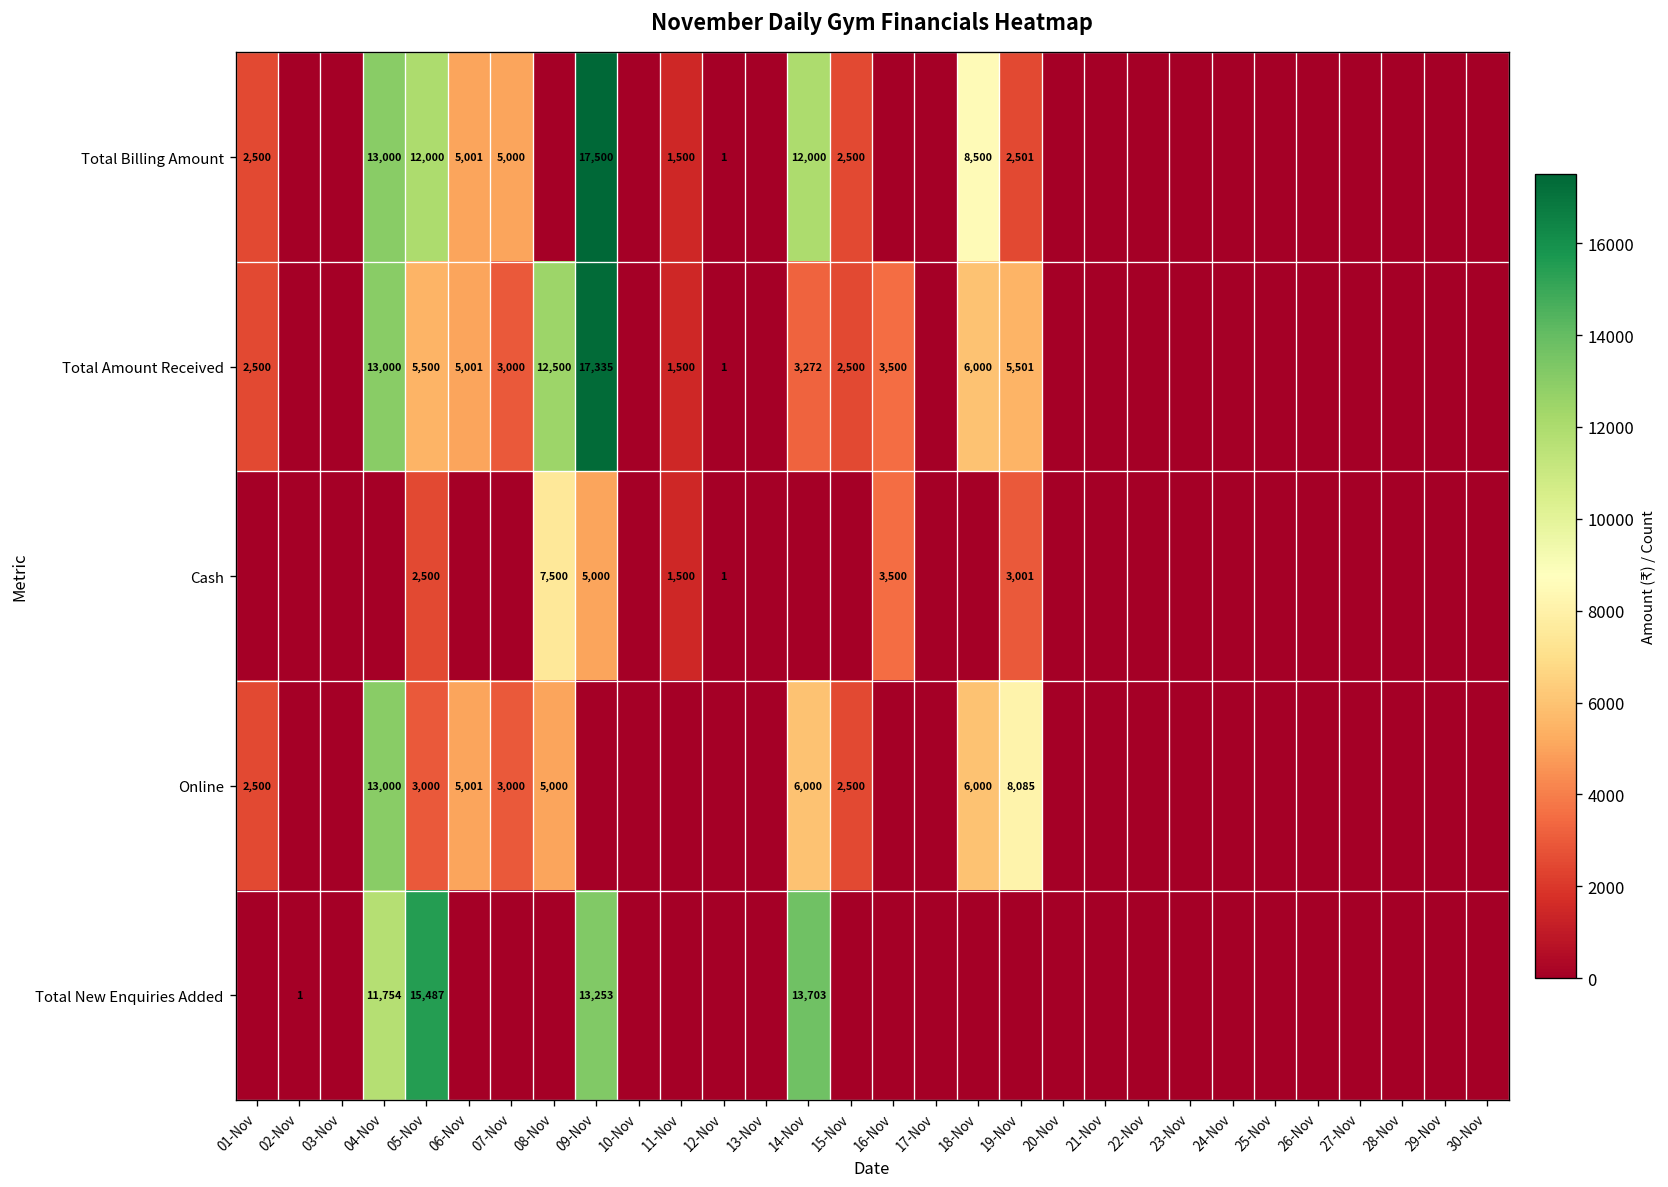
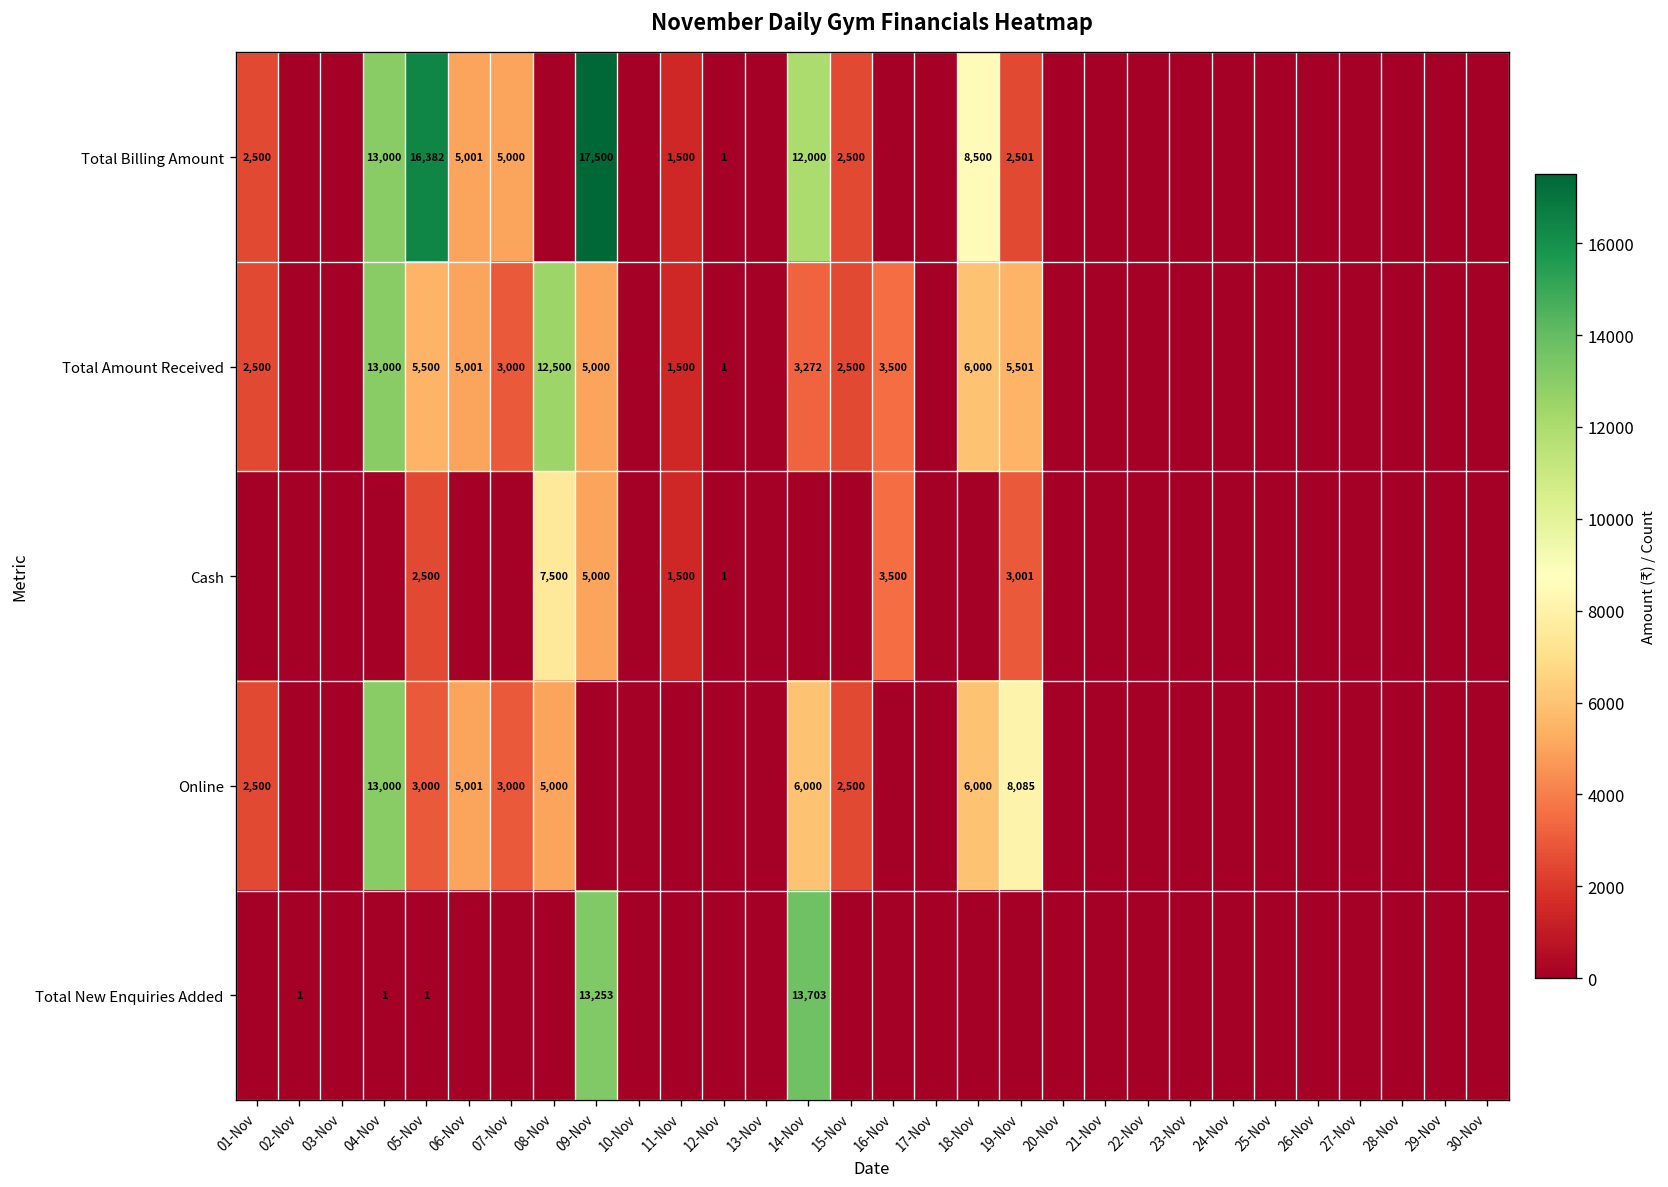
  {
    "Total Billing Amount": {
      "01-Nov": "2,500",
      "04-Nov": "13,000",
-     "05-Nov": "12,000",
+     "05-Nov": "16,382",
      "06-Nov": "5,001",
      "07-Nov": "5,000",
      "09-Nov": "17,500",
      "11-Nov": "1,500",
      "12-Nov": "1",
      "14-Nov": "12,000",
      "15-Nov": "2,500",
      "18-Nov": "8,500",
      "19-Nov": "2,501"
    },
    "Total Amount Received": {
      "01-Nov": "2,500",
      "04-Nov": "13,000",
      "05-Nov": "5,500",
      "06-Nov": "5,001",
      "07-Nov": "3,000",
      "08-Nov": "12,500",
-     "09-Nov": "17,335",
+     "09-Nov": "5,000",
      "11-Nov": "1,500",
      "12-Nov": "1",
      "14-Nov": "3,272",
      "15-Nov": "2,500",
      "16-Nov": "3,500",
      "18-Nov": "6,000",
      "19-Nov": "5,501"
    },
    "Cash": {
      "05-Nov": "2,500",
      "08-Nov": "7,500",
      "09-Nov": "5,000",
      "11-Nov": "1,500",
      "12-Nov": "1",
      "16-Nov": "3,500",
      "19-Nov": "3,001"
    },
    "Online": {
      "01-Nov": "2,500",
      "04-Nov": "13,000",
      "05-Nov": "3,000",
      "06-Nov": "5,001",
      "07-Nov": "3,000",
      "08-Nov": "5,000",
      "14-Nov": "6,000",
      "15-Nov": "2,500",
      "18-Nov": "6,000",
      "19-Nov": "8,085"
    },
    "Total New Enquiries Added": {
      "02-Nov": "1",
-     "04-Nov": "11,754",
-     "05-Nov": "15,487",
+     "04-Nov": "1",
+     "05-Nov": "1",
      "09-Nov": "13,253",
      "14-Nov": "13,703"
    }
  }
